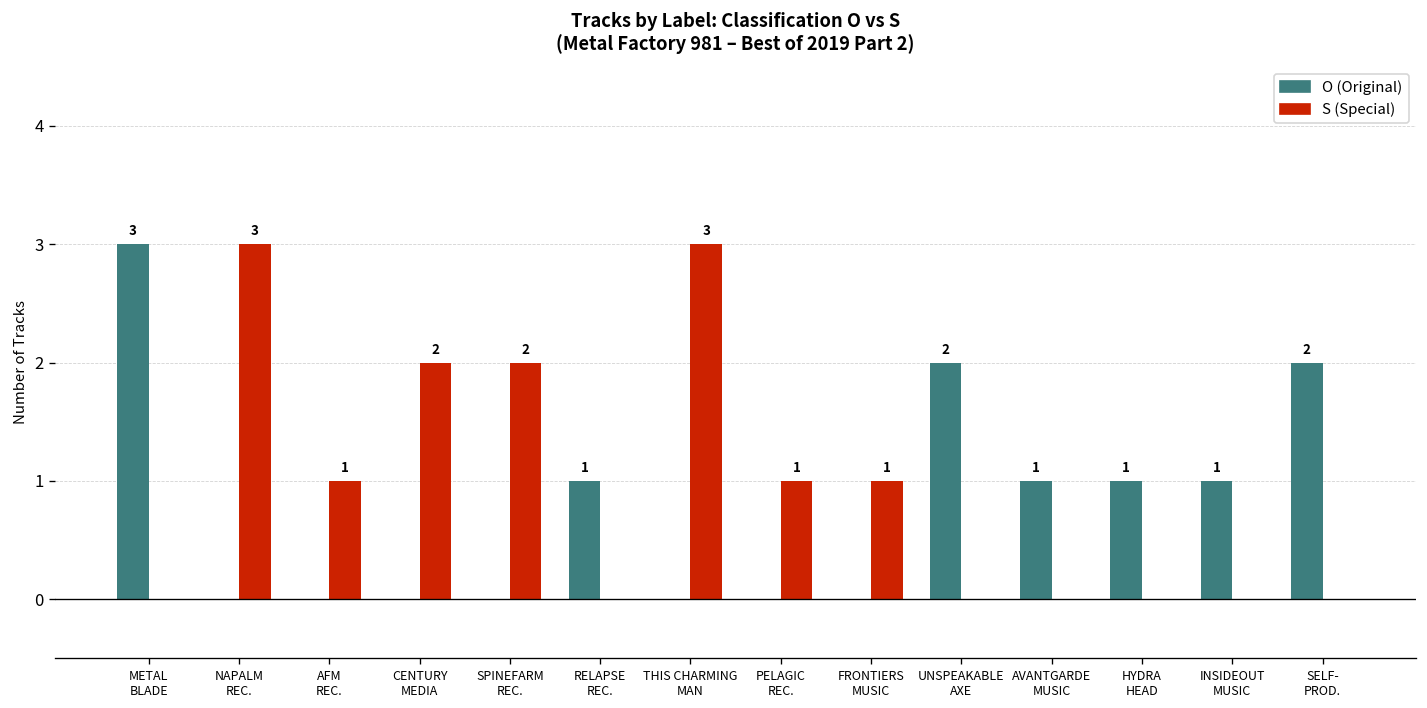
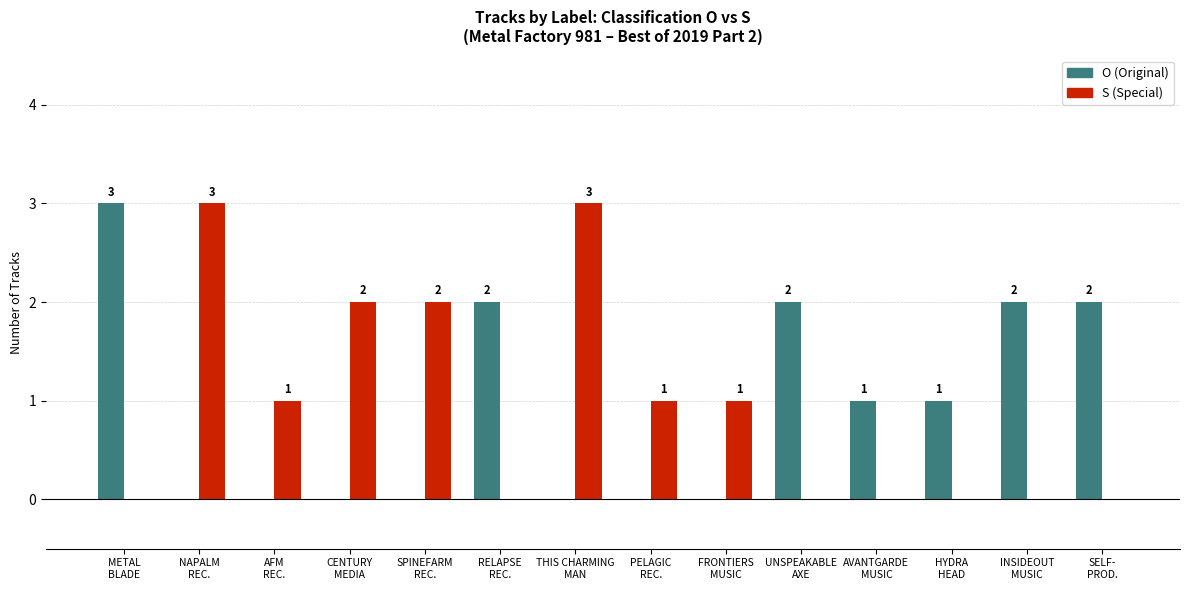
  {
    "O (Original)": {
      "METAL BLADE": 3,
-     "RELAPSE REC.": 1,
+     "RELAPSE REC.": 2,
      "UNSPEAKABLE AXE": 2,
      "AVANTGARDE MUSIC": 1,
      "HYDRA HEAD": 1,
-     "INSIDEOUT MUSIC": 1,
+     "INSIDEOUT MUSIC": 2,
      "SELF- PROD.": 2
    },
    "S (Special)": {
      "NAPALM REC.": 3,
      "AFM REC.": 1,
      "CENTURY MEDIA": 2,
      "SPINEFARM REC.": 2,
      "THIS CHARMING MAN": 3,
      "PELAGIC REC.": 1,
      "FRONTIERS MUSIC": 1
    }
  }
